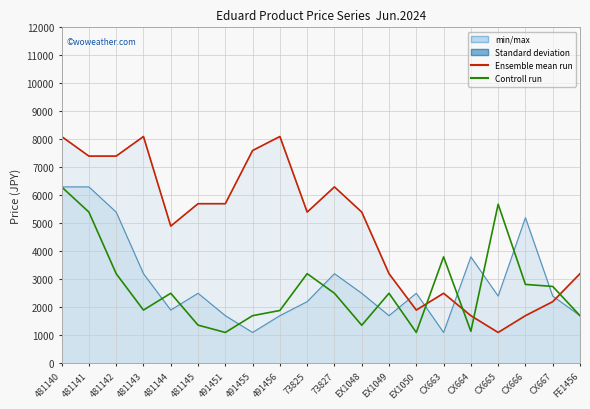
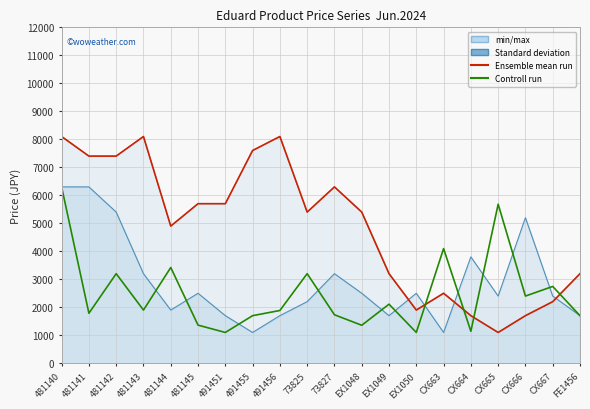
  {
    "Controll run": {
-     "481141": 5400,
+     "481141": 1800,
      "481142": 3200,
      "481143": 1900,
-     "481144": 2500,
+     "481144": 3400,
      "481145": 1400,
      "491451": 1100,
      "491455": 1700,
      "491456": 1900,
      "73825": 3200,
-     "73827": 2500,
+     "73827": 1700,
      "EX1048": 1400,
-     "EX1049": 2500,
+     "EX1049": 2100,
      "EX1050": 1100,
-     "CX663": 3800,
+     "CX663": 4100,
      "CX664": 1100,
      "CX665": 5700,
-     "CX666": 2800,
+     "CX666": 2400,
      "CX667": 2700
    }
  }
